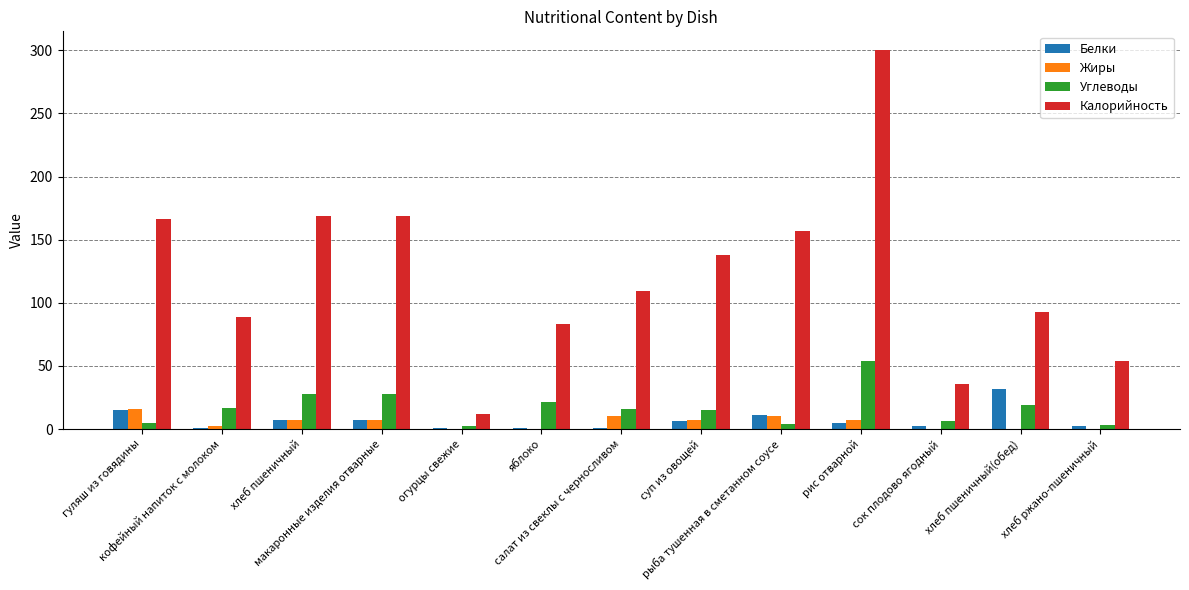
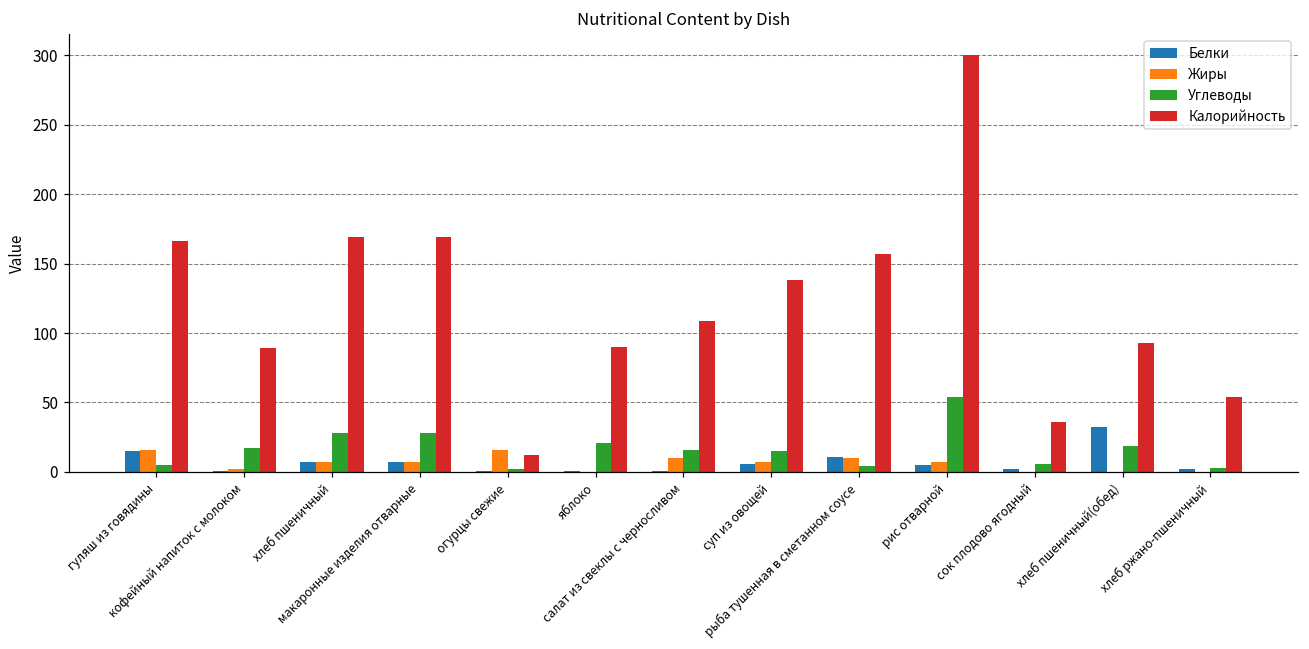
  {
    "Белки": {
      "гуляш из говядины": 15,
      "хлеб пшеничный": 7,
      "макаронные изделия отварные": 7,
      "суп из овощей": 6,
      "рыба тушенная в сметанном соусе": 11,
      "рис отварной": 5,
      "сок плодово ягодный": 2,
      "хлеб пшеничный(обед)": 32,
      "хлеб ржано-пшеничный": 2
    },
    "Жиры": {
      "гуляш из говядины": 16,
      "кофейный напиток с молоком": 2,
      "хлеб пшеничный": 7,
      "макаронные изделия отварные": 7,
-     "огурцы свежие": 0,
+     "огурцы свежие": 16,
      "яблоко": 0,
      "салат из свеклы с черносливом": 10,
      "суп из овощей": 7,
      "рыба тушенная в сметанном соусе": 10,
      "рис отварной": 7,
      "сок плодово ягодный": 0,
      "хлеб пшеничный(обед)": 0,
      "хлеб ржано-пшеничный": 0
    },
    "Углеводы": {
      "гуляш из говядины": 5,
      "кофейный напиток с молоком": 17,
      "хлеб пшеничный": 28,
      "макаронные изделия отварные": 28,
      "огурцы свежие": 2,
      "яблоко": 21,
      "салат из свеклы с черносливом": 16,
      "суп из овощей": 15,
      "рыба тушенная в сметанном соусе": 4,
      "рис отварной": 54,
      "сок плодово ягодный": 6,
      "хлеб пшеничный(обед)": 19,
      "хлеб ржано-пшеничный": 3
    },
    "Калорийность": {
      "гуляш из говядины": 166,
      "кофейный напиток с молоком": 89,
      "хлеб пшеничный": 169,
      "макаронные изделия отварные": 169,
      "огурцы свежие": 12,
-     "яблоко": 83,
+     "яблоко": 90,
      "салат из свеклы с черносливом": 109,
      "суп из овощей": 138,
      "рыба тушенная в сметанном соусе": 157,
      "рис отварной": 300,
      "сок плодово ягодный": 36,
      "хлеб пшеничный(обед)": 93,
      "хлеб ржано-пшеничный": 54
    }
  }
